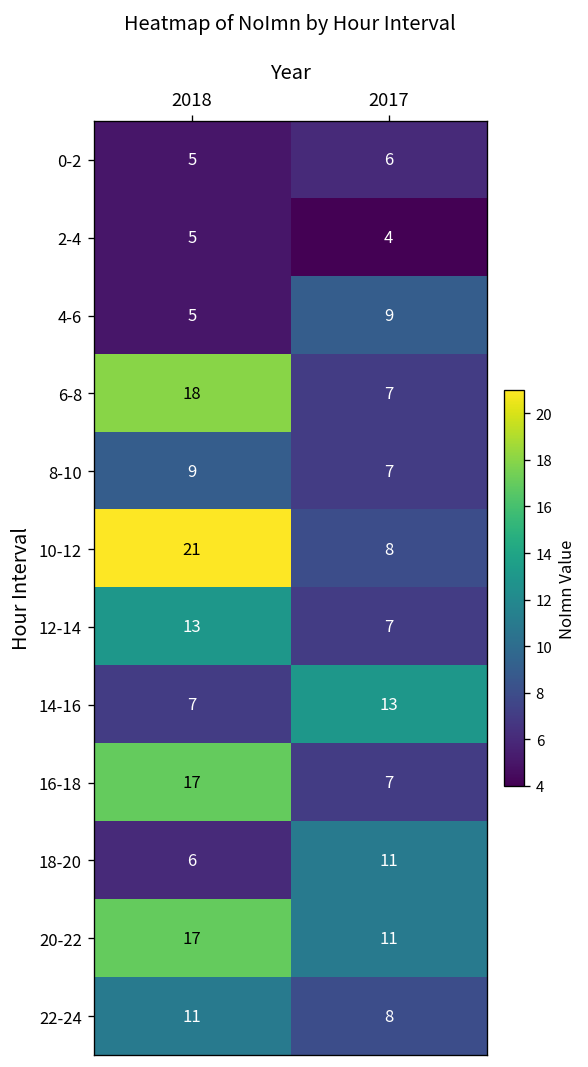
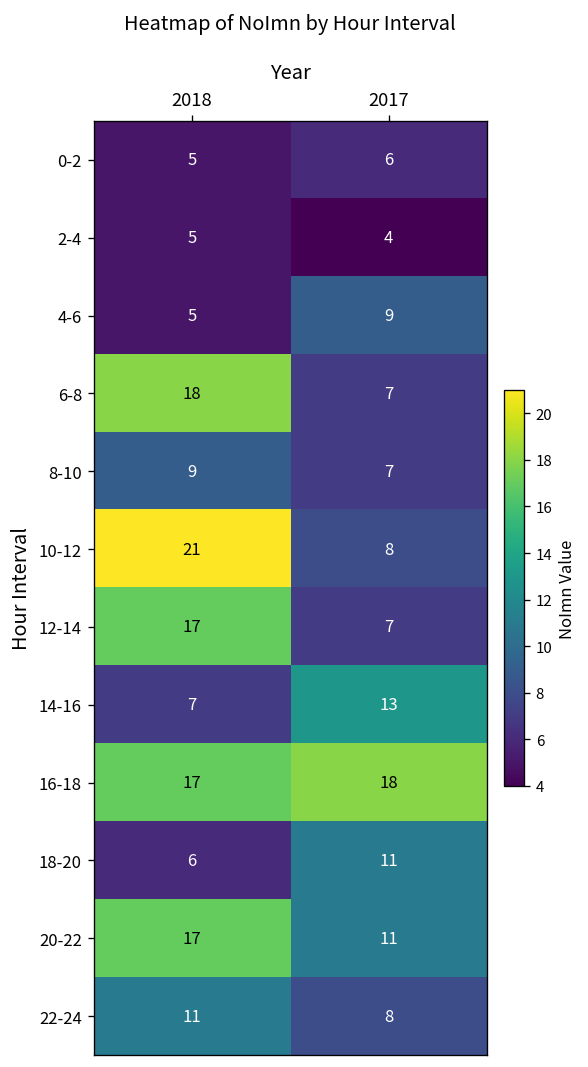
  {
    "0-2": {
      "2018": 5,
      "2017": 6
    },
    "2-4": {
      "2018": 5,
      "2017": 4
    },
    "4-6": {
      "2018": 5,
      "2017": 9
    },
    "6-8": {
      "2018": 18,
      "2017": 7
    },
    "8-10": {
      "2018": 9,
      "2017": 7
    },
    "10-12": {
      "2018": 21,
      "2017": 8
    },
    "12-14": {
-     "2018": 13,
+     "2018": 17,
      "2017": 7
    },
    "14-16": {
      "2018": 7,
      "2017": 13
    },
    "16-18": {
      "2018": 17,
-     "2017": 7
+     "2017": 18
    },
    "18-20": {
      "2018": 6,
      "2017": 11
    },
    "20-22": {
      "2018": 17,
      "2017": 11
    },
    "22-24": {
      "2018": 11,
      "2017": 8
    }
  }
